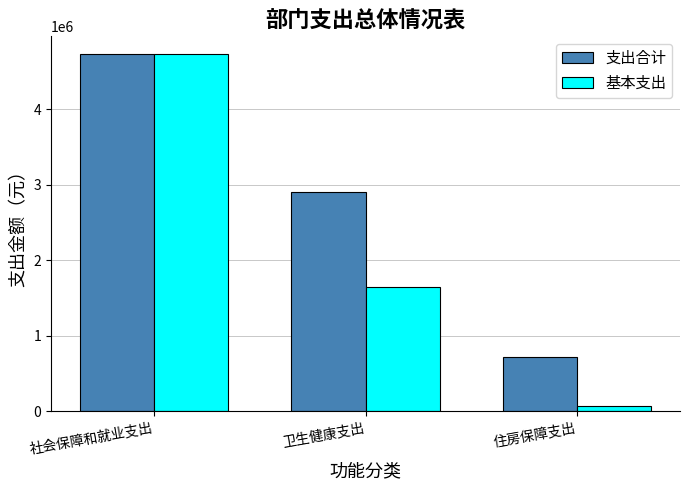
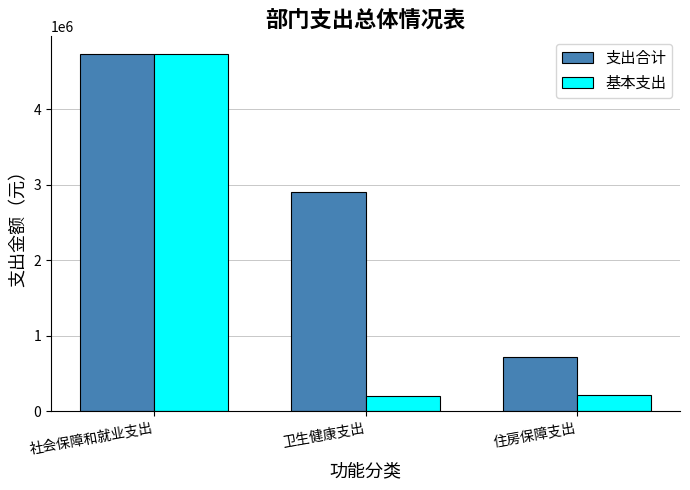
  {
    "支出合计": {
      "社会保障和就业支出": 4700000,
      "卫生健康支出": 2900000,
      "住房保障支出": 700000
    },
    "基本支出": {
      "社会保障和就业支出": 4700000,
-     "卫生健康支出": 1600000,
-     "住房保障支出": 100000
+     "卫生健康支出": 200000,
+     "住房保障支出": 200000
    }
  }
